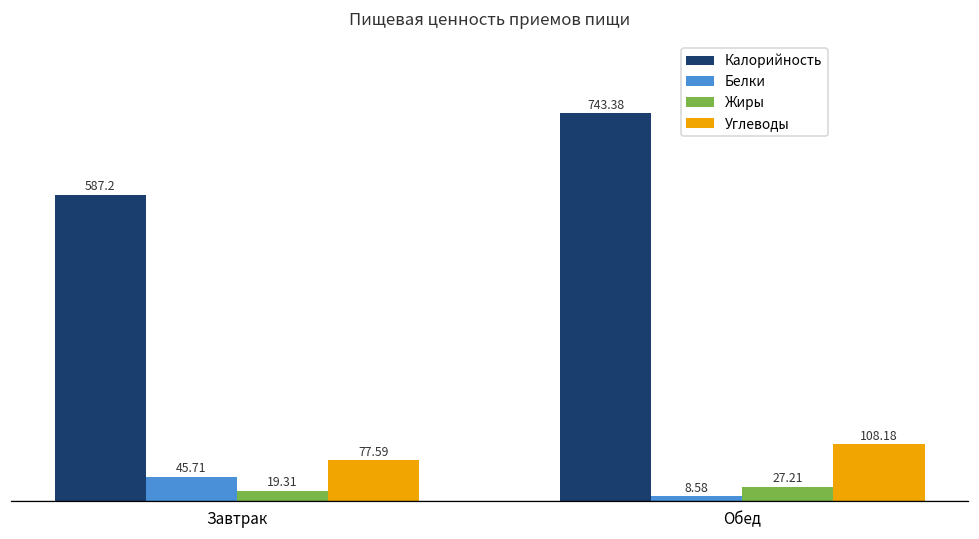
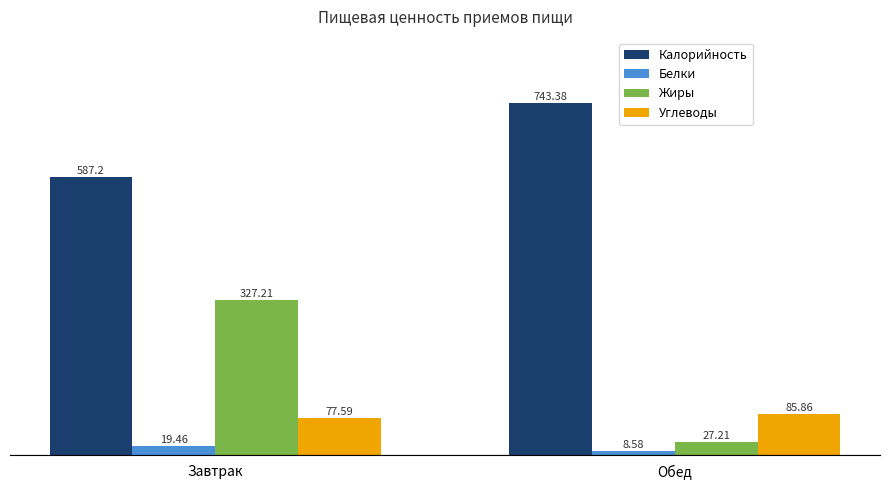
  {
    "Калорийность": {
      "Завтрак": 587.2,
      "Обед": 743.38
    },
    "Белки": {
-     "Завтрак": 45.71,
+     "Завтрак": 19.46,
      "Обед": 8.58
    },
    "Жиры": {
-     "Завтрак": 19.31,
+     "Завтрак": 327.21,
      "Обед": 27.21
    },
    "Углеводы": {
      "Завтрак": 77.59,
-     "Обед": 108.18
+     "Обед": 85.86
    }
  }
